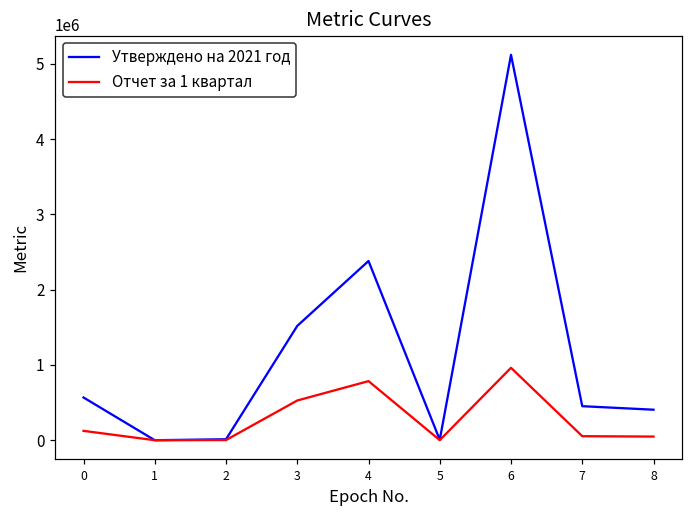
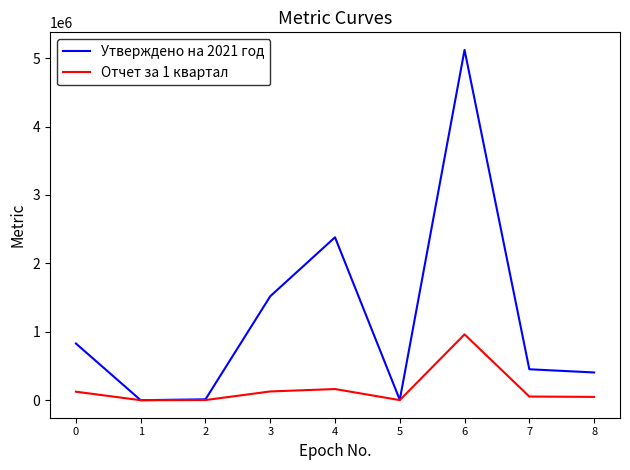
  {
    "Утверждено на 2021 год": {
-     "0": 600000,
+     "0": 800000,
      "3": 1500000,
      "4": 2400000,
      "6": 5100000,
      "7": 500000,
      "8": 400000
    },
    "Отчет за 1 квартал": {
      "0": 100000,
-     "3": 500000,
-     "4": 800000,
+     "3": 100000,
+     "4": 200000,
      "6": 1000000,
      "7": 100000,
      "8": 0
    }
  }
